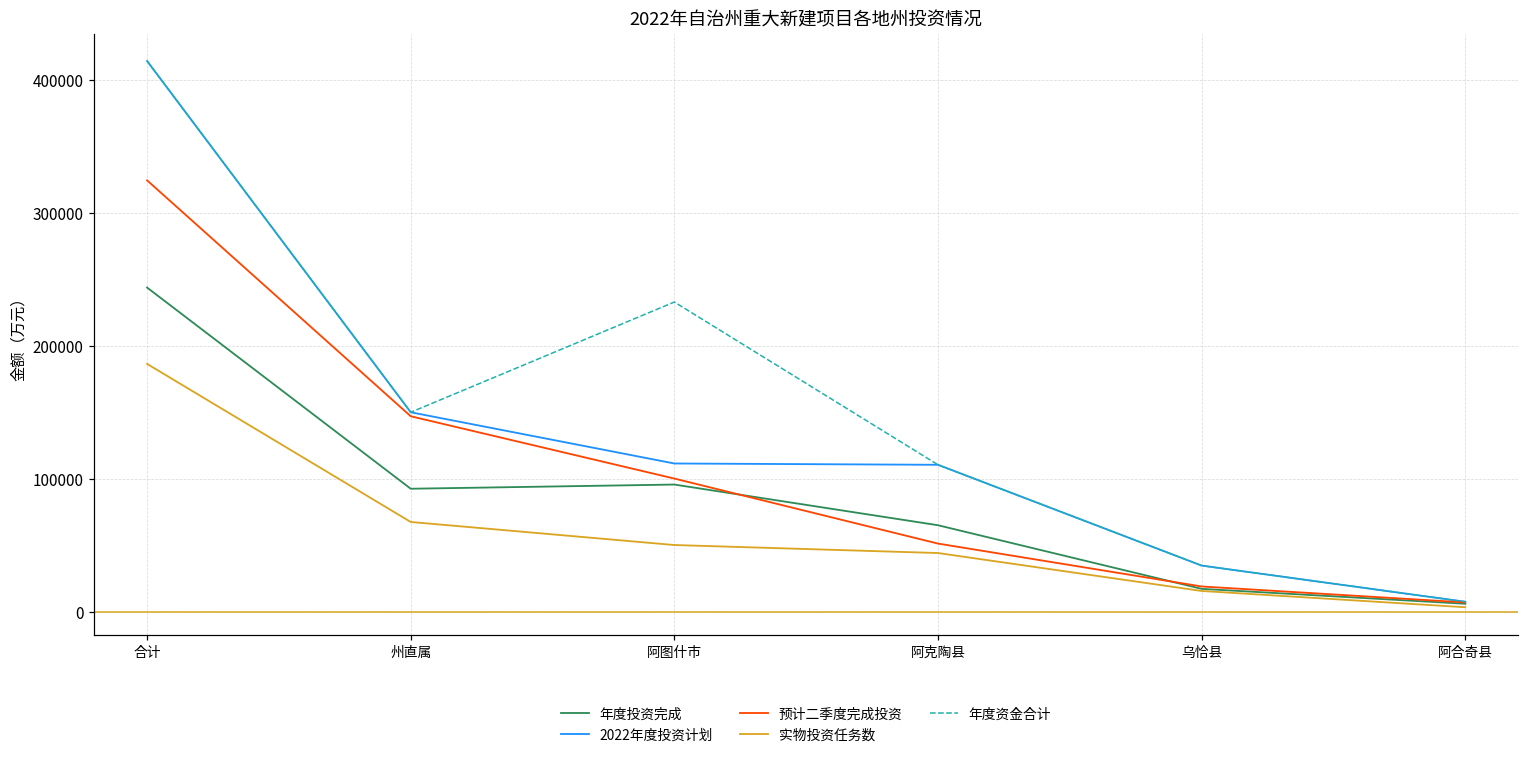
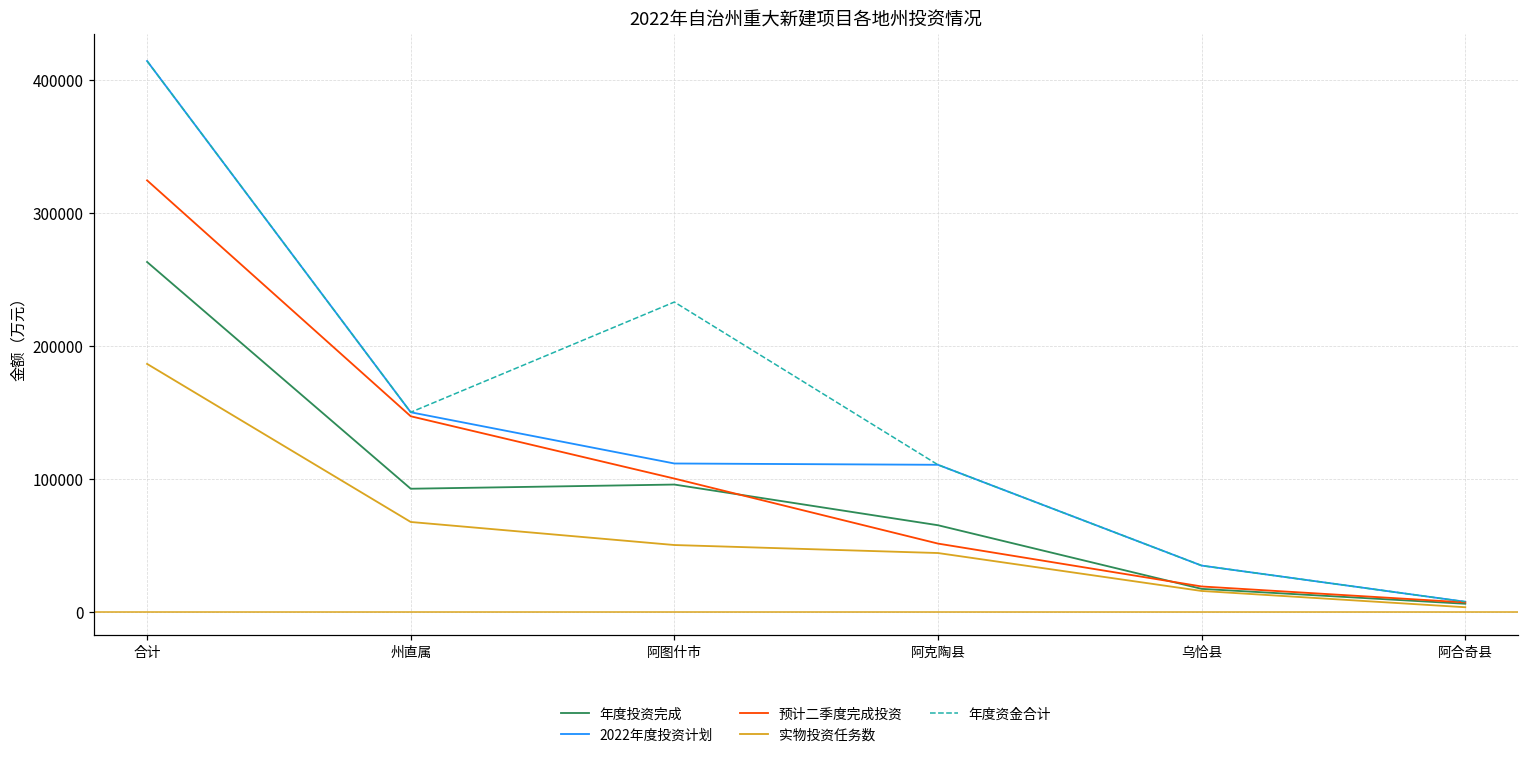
  {
    "年度投资完成": {
-     "合计": 244000,
+     "合计": 263000,
      "州直属": 93000,
      "阿图什市": 96000,
      "阿克陶县": 65000
    },
    "2022年度投资计划": {
      "阿图什市": 111000
    },
    "预计二季度完成投资": {
      "合计": 324000,
      "州直属": 147000,
      "阿图什市": 100000,
      "阿克陶县": 51000
    },
    "实物投资任务数": {
      "合计": 186000,
      "州直属": 68000,
      "阿图什市": 50000,
      "阿克陶县": 44000,
      "阿合奇县": 3000
    },
    "年度资金合计": {
      "阿图什市": 233000
    }
  }
